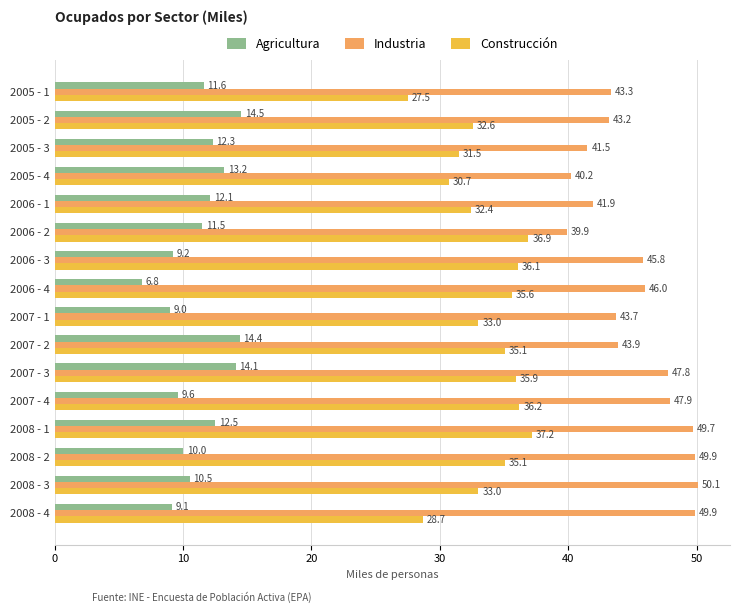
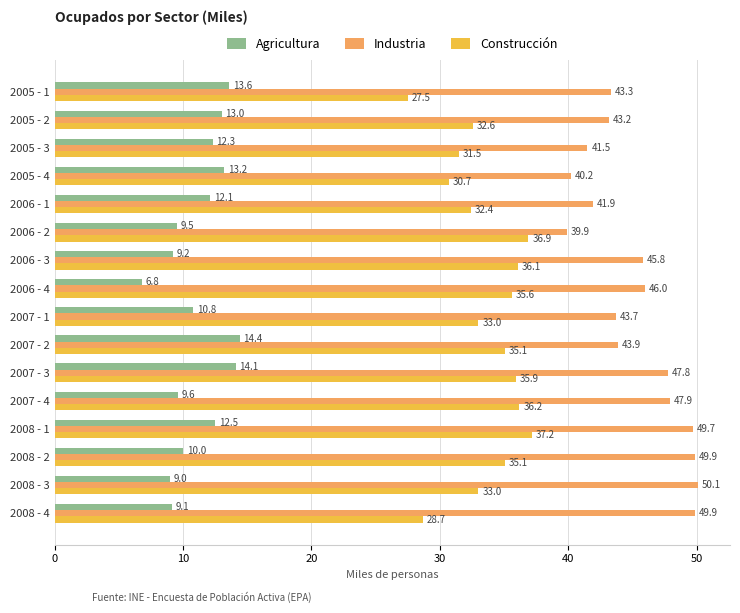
  {
    "Agricultura": {
-     "2005 - 1": 11.6,
-     "2005 - 2": 14.5,
+     "2005 - 1": 13.6,
+     "2005 - 2": 13.0,
      "2005 - 3": 12.3,
      "2005 - 4": 13.2,
      "2006 - 1": 12.1,
-     "2006 - 2": 11.5,
+     "2006 - 2": 9.5,
      "2006 - 3": 9.2,
      "2006 - 4": 6.8,
-     "2007 - 1": 9.0,
+     "2007 - 1": 10.8,
      "2007 - 2": 14.4,
      "2007 - 3": 14.1,
      "2007 - 4": 9.6,
      "2008 - 1": 12.5,
      "2008 - 2": 10.0,
-     "2008 - 3": 10.5,
+     "2008 - 3": 9.0,
      "2008 - 4": 9.1
    }
  }
